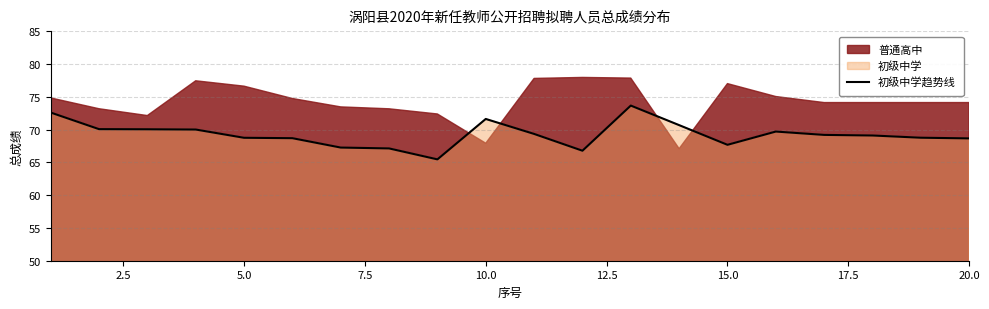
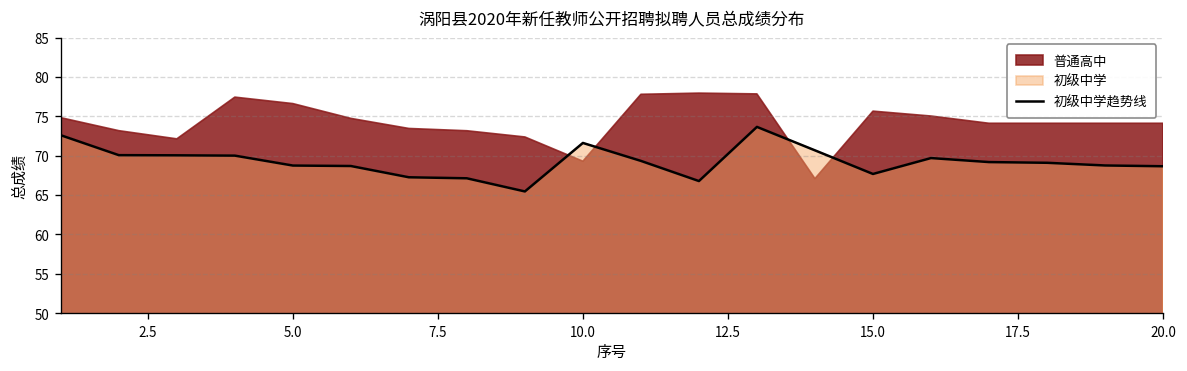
  {
    "普通高中": {
      "5.0": 77,
-     "10.0": 68,
-     "15.0": 77,
+     "10.0": 69,
+     "15.0": 76,
      "20.0": 74
    },
    "初级中学": {
      "5.0": 69,
      "10.0": 72,
      "15.0": 68,
      "20.0": 69
    }
  }
